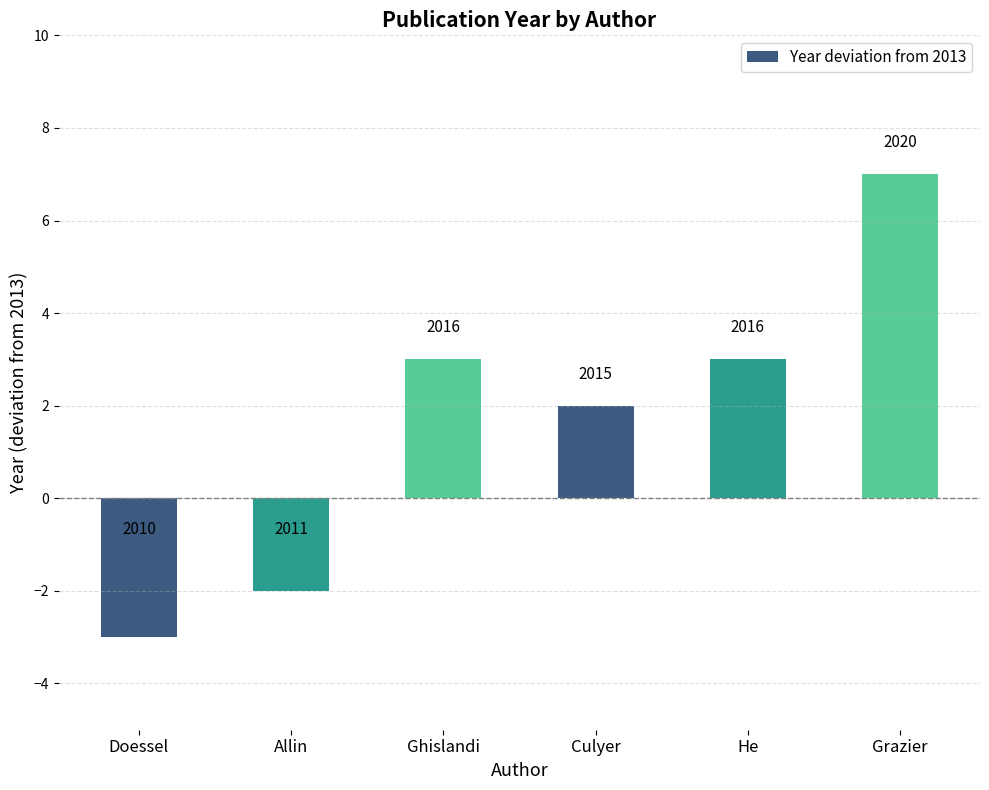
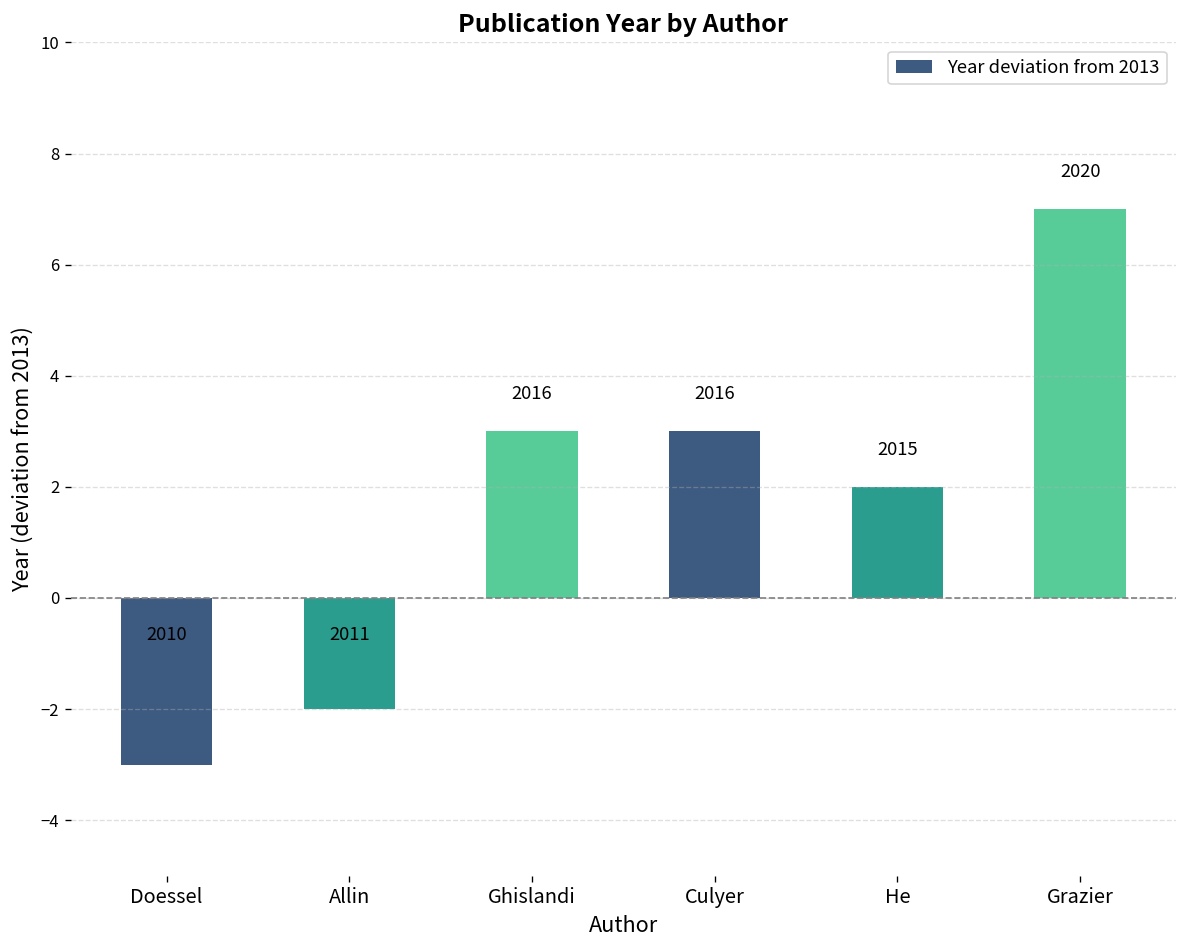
  {
-   "Culyer": 2015,
-   "He": 2016
+   "Culyer": 2016,
+   "He": 2015
  }
